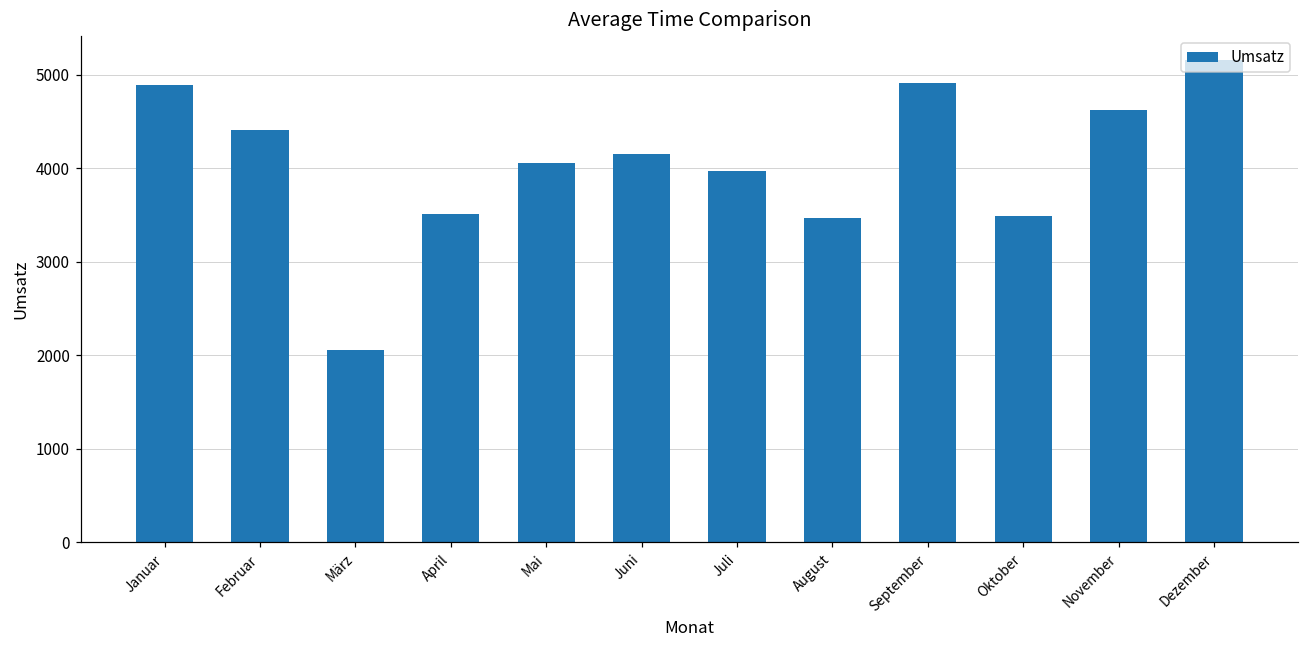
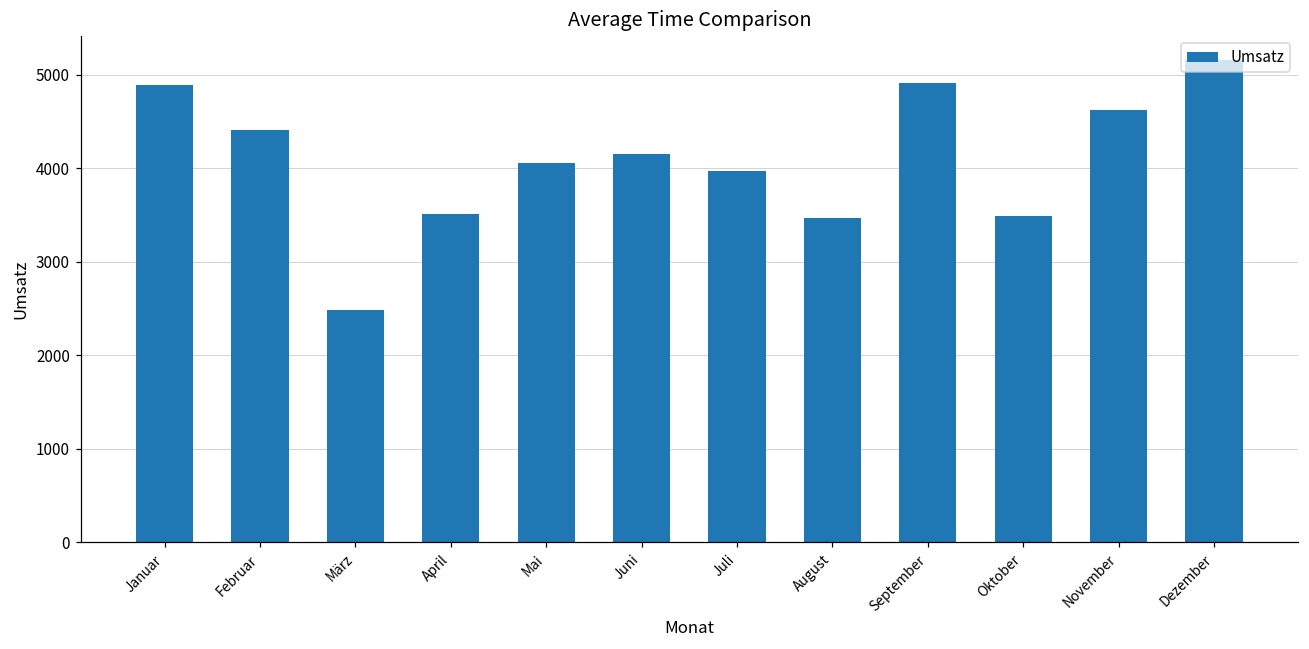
  {
    "Januar": 4900,
    "Februar": 4400,
-   "März": 2100,
+   "März": 2500,
    "April": 3500,
    "Mai": 4100,
    "Juni": 4200,
    "Juli": 4000,
    "August": 3500,
    "September": 4900,
    "Oktober": 3500,
    "November": 4600
  }
